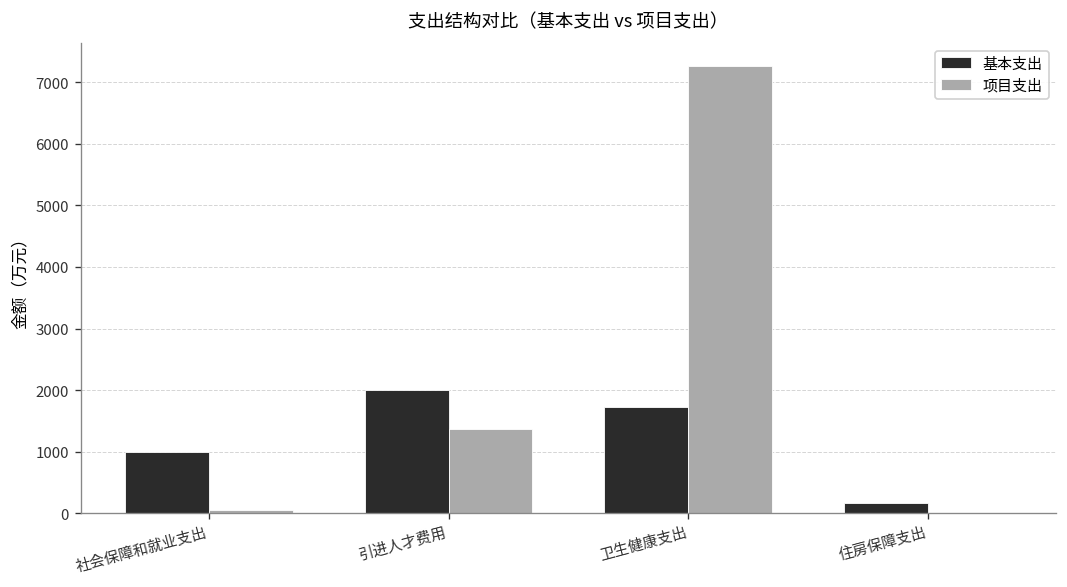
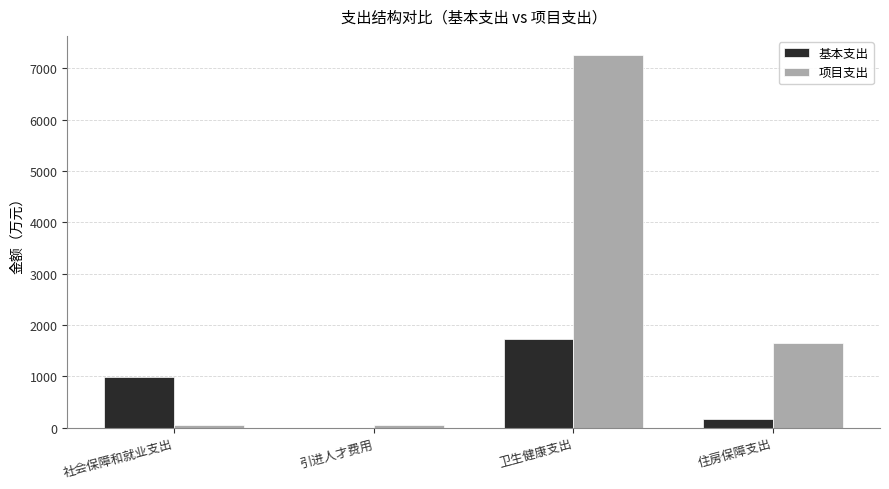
  {
    "基本支出": {
      "社会保障和就业支出": 1000,
-     "引进人才费用": 2000,
+     "引进人才费用": 0,
      "卫生健康支出": 1700,
      "住房保障支出": 200
    },
    "项目支出": {
      "社会保障和就业支出": 100,
-     "引进人才费用": 1400,
+     "引进人才费用": 100,
      "卫生健康支出": 7300,
-     "住房保障支出": 0
+     "住房保障支出": 1700
    }
  }
